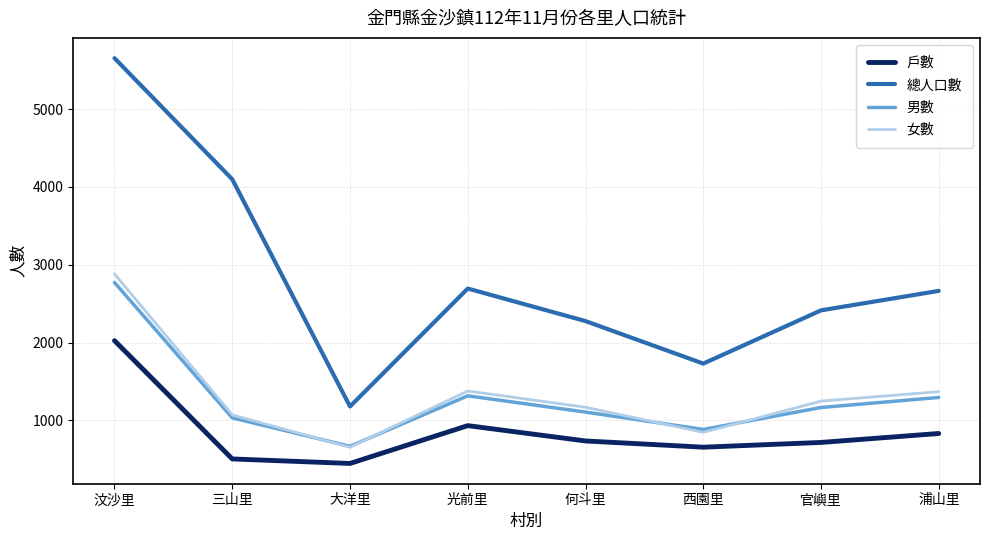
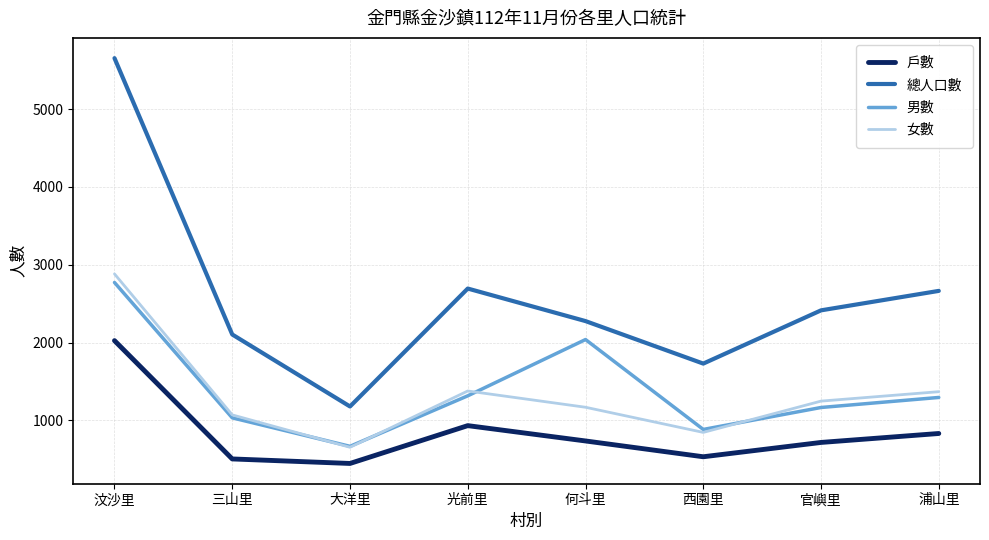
  {
    "戶數": {
      "汶沙里": 2000,
      "三山里": 500,
      "大洋里": 400,
      "光前里": 900,
      "何斗里": 700,
-     "西園里": 700,
+     "西園里": 500,
      "官嶼里": 700,
      "浦山里": 800
    },
    "總人口數": {
      "汶沙里": 5700,
-     "三山里": 4100,
+     "三山里": 2100,
      "大洋里": 1200,
      "光前里": 2700,
      "何斗里": 2300,
      "西園里": 1700,
      "官嶼里": 2400,
      "浦山里": 2700
    },
    "男數": {
      "汶沙里": 2800,
      "三山里": 1000,
      "光前里": 1300,
-     "何斗里": 1100,
+     "何斗里": 2000,
      "西園里": 900,
      "官嶼里": 1200,
      "浦山里": 1300
    },
    "女數": {
      "汶沙里": 2900,
      "三山里": 1100,
      "光前里": 1400,
      "何斗里": 1200,
      "西園里": 800,
      "官嶼里": 1200,
      "浦山里": 1400
    }
  }
